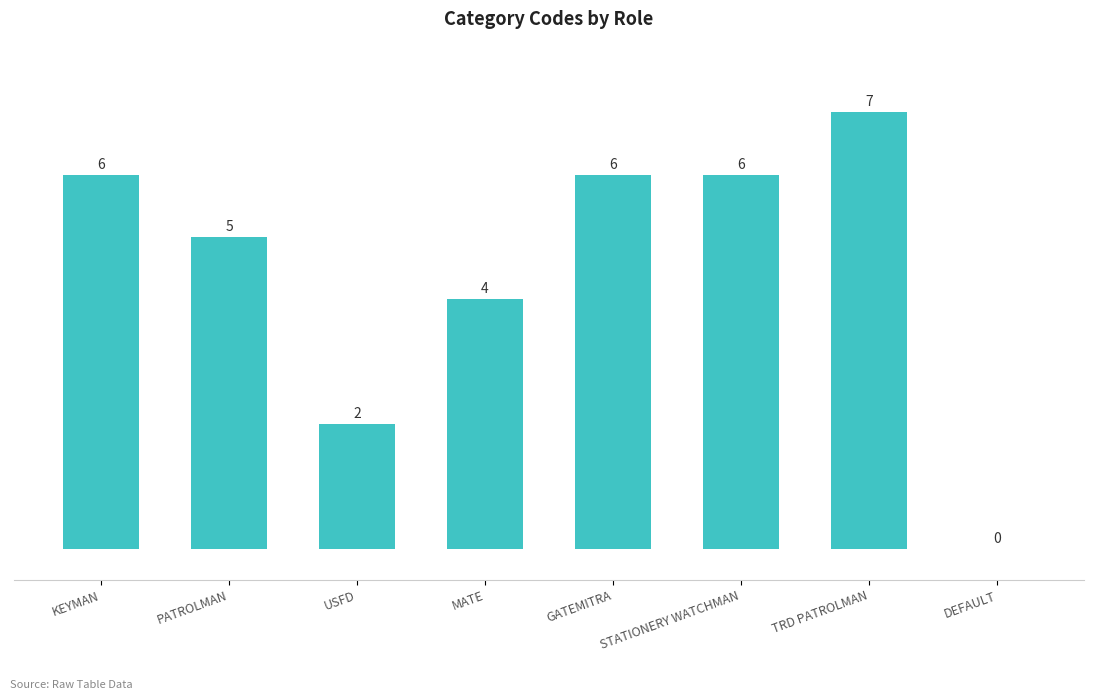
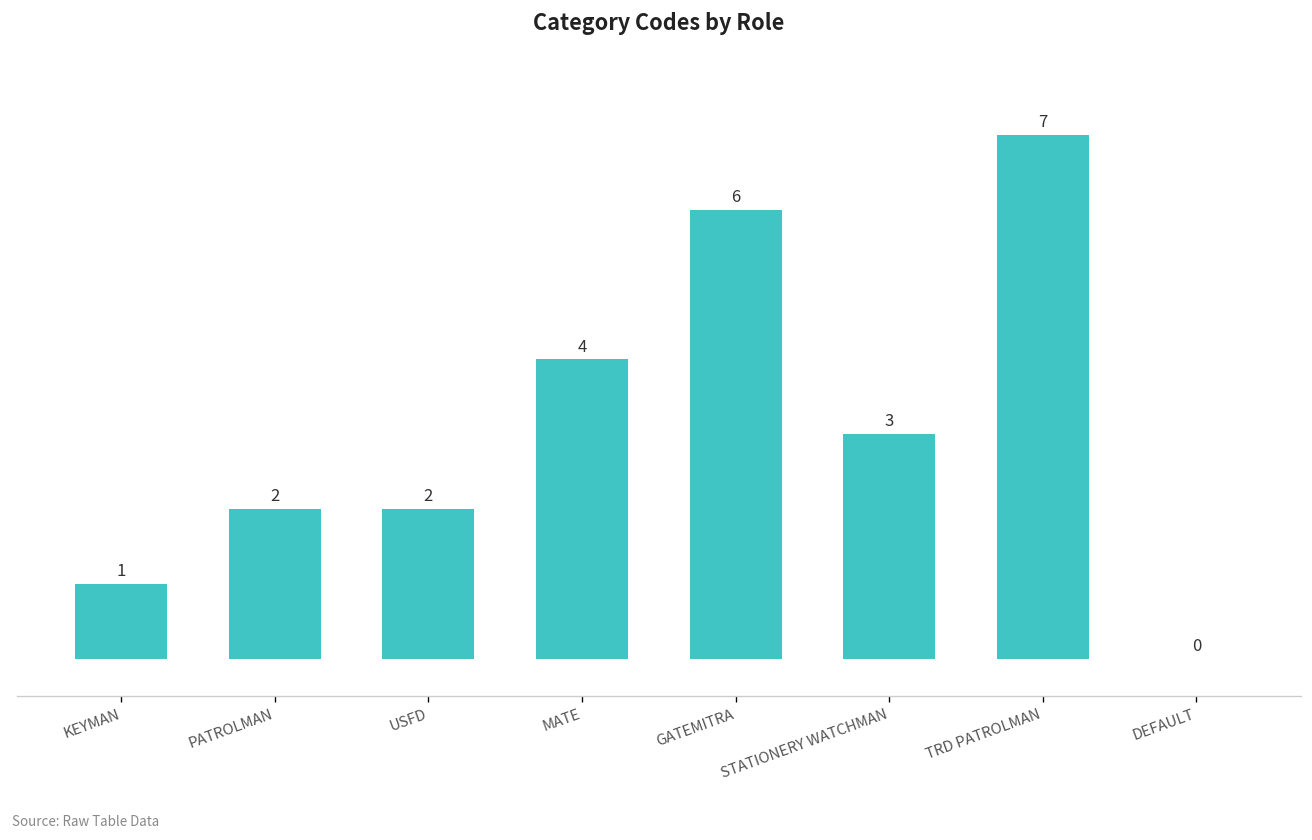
  {
-   "KEYMAN": 6,
-   "PATROLMAN": 5,
+   "KEYMAN": 1,
+   "PATROLMAN": 2,
    "USFD": 2,
    "MATE": 4,
    "GATEMITRA": 6,
-   "STATIONERY WATCHMAN": 6,
+   "STATIONERY WATCHMAN": 3,
    "TRD PATROLMAN": 7,
    "DEFAULT": 0
  }
